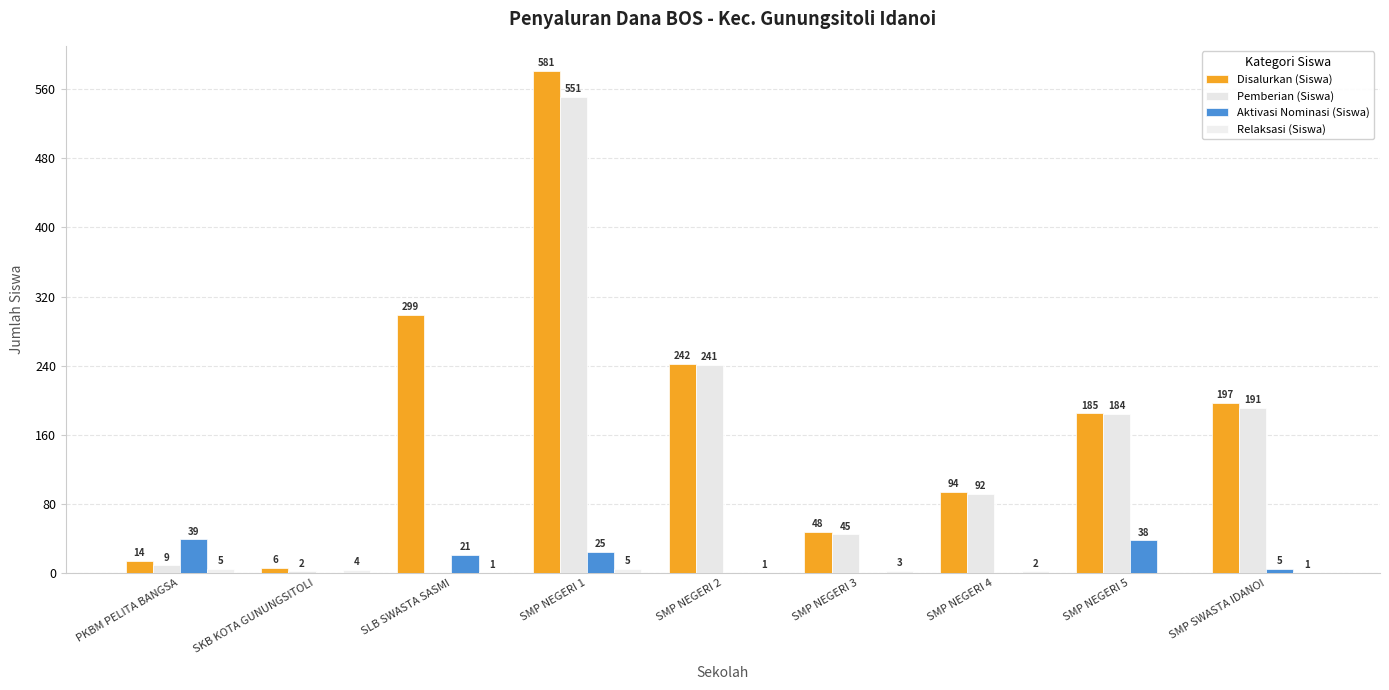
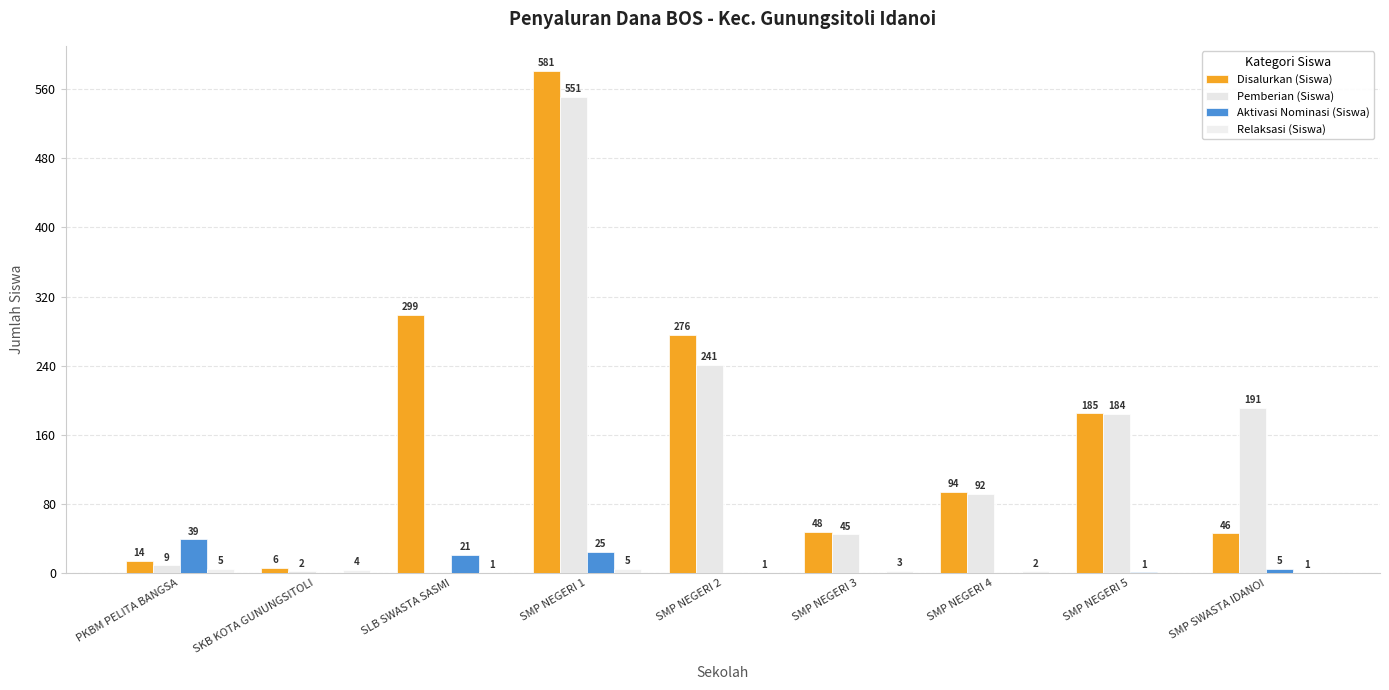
  {
    "Disalurkan (Siswa)": {
      "PKBM PELITA BANGSA": 14,
      "SKB KOTA GUNUNGSITOLI": 6,
      "SLB SWASTA SASMI": 299,
      "SMP NEGERI 1": 581,
-     "SMP NEGERI 2": 242,
+     "SMP NEGERI 2": 276,
      "SMP NEGERI 3": 48,
      "SMP NEGERI 4": 94,
      "SMP NEGERI 5": 185,
-     "SMP SWASTA IDANOI": 197
+     "SMP SWASTA IDANOI": 46
    },
    "Aktivasi Nominasi (Siswa)": {
      "PKBM PELITA BANGSA": 39,
      "SLB SWASTA SASMI": 21,
      "SMP NEGERI 1": 25,
-     "SMP NEGERI 5": 38,
+     "SMP NEGERI 5": 1,
      "SMP SWASTA IDANOI": 5
    }
  }
